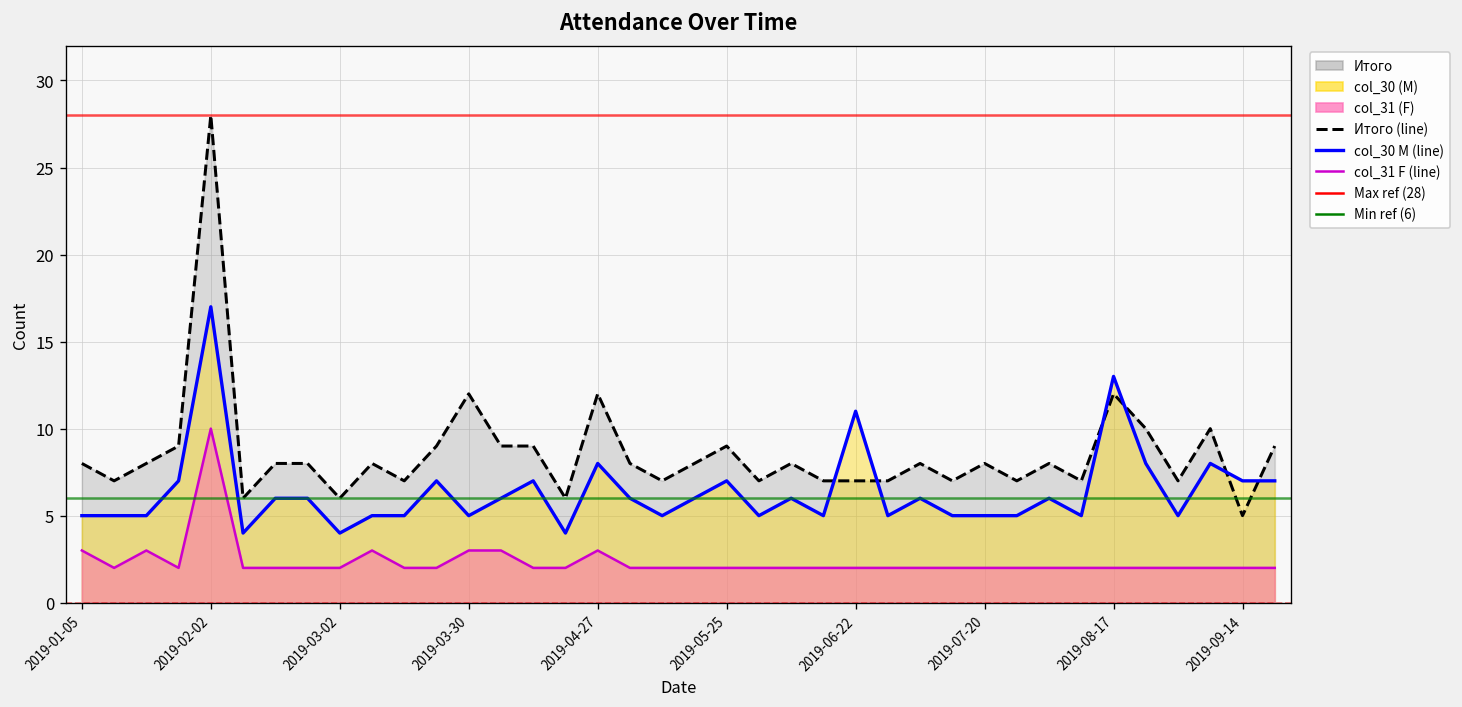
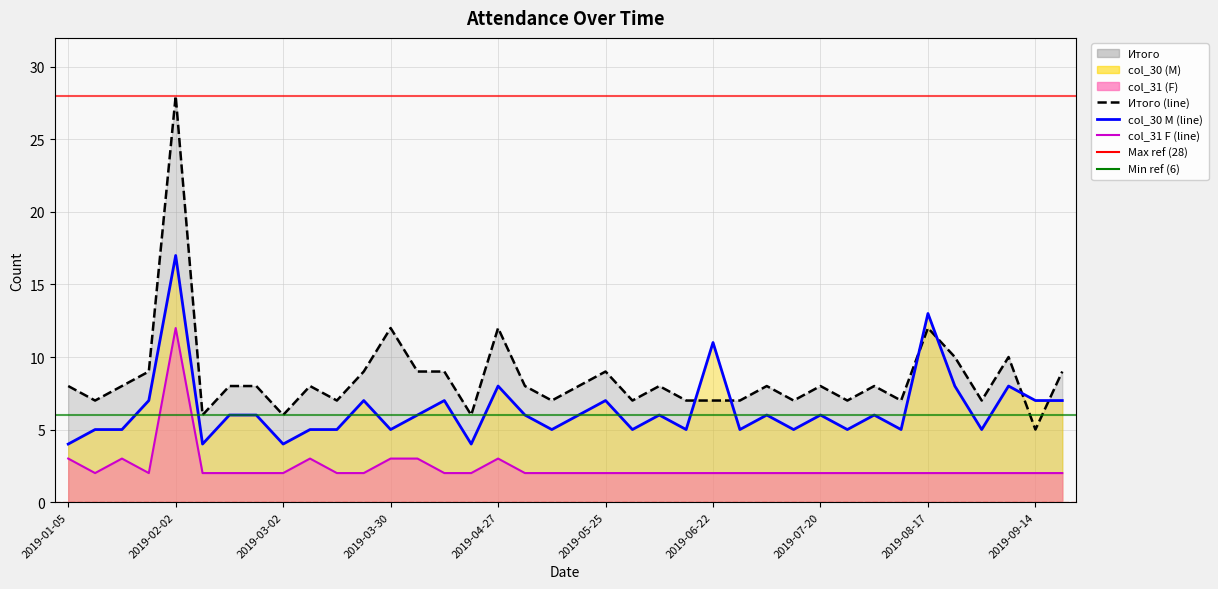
  {
    "Итого": {
      "2019-01-05": 8,
      "2019-02-02": 28,
      "2019-03-02": 6,
      "2019-03-30": 12,
      "2019-04-27": 12,
      "2019-05-25": 9,
      "2019-06-22": 7,
      "2019-07-20": 8,
      "2019-08-17": 12,
      "2019-09-14": 5
    },
    "col_30 (M)": {
-     "2019-01-05": 5,
+     "2019-01-05": 4,
      "2019-02-02": 17,
      "2019-03-02": 4,
      "2019-03-30": 5,
      "2019-04-27": 8,
      "2019-05-25": 7,
      "2019-06-22": 11,
-     "2019-07-20": 5,
+     "2019-07-20": 6,
      "2019-08-17": 13,
      "2019-09-14": 7
    },
    "col_31 (F)": {
      "2019-01-05": 3,
-     "2019-02-02": 10,
+     "2019-02-02": 12,
      "2019-03-02": 2,
      "2019-03-30": 3,
      "2019-04-27": 3,
      "2019-05-25": 2,
      "2019-06-22": 2,
      "2019-07-20": 2,
      "2019-08-17": 2,
      "2019-09-14": 2
    }
  }
